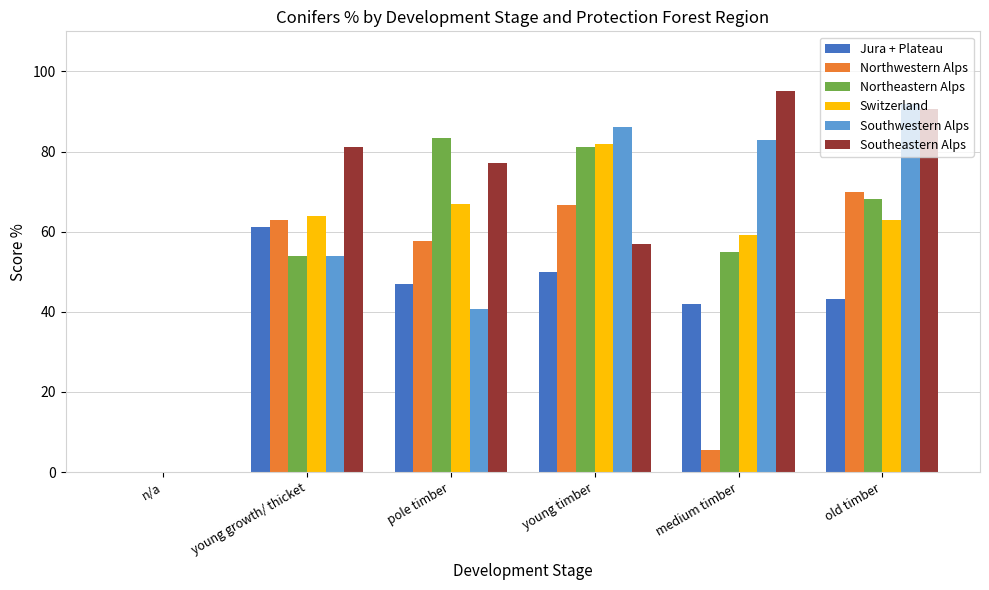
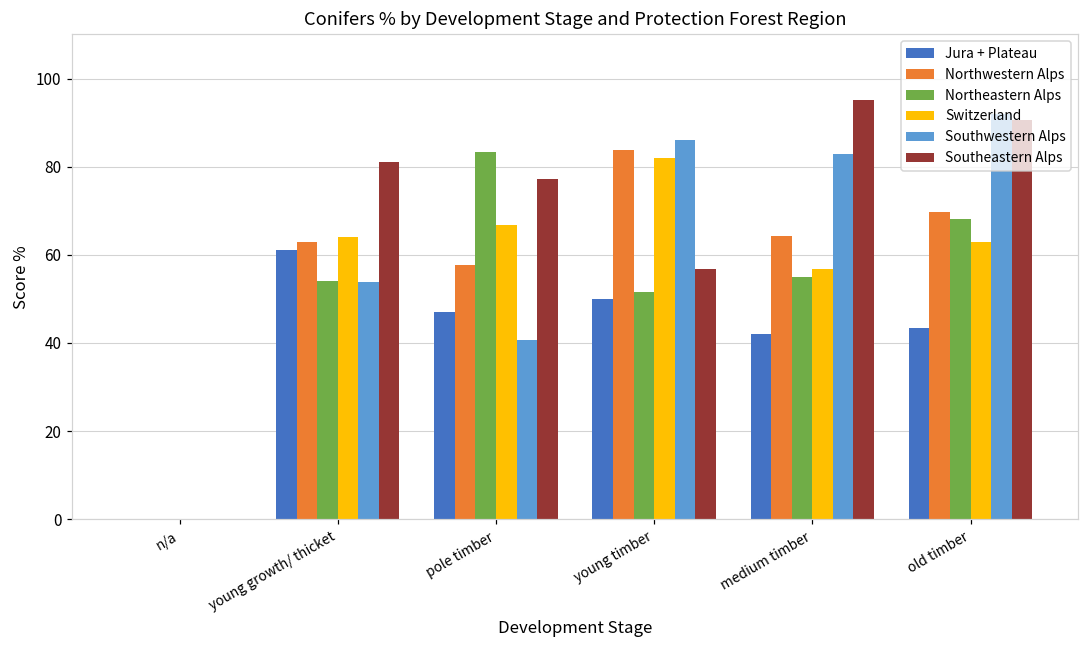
  {
    "Northwestern Alps": {
      "n/a": 0,
      "young growth/ thicket": 63,
      "pole timber": 58,
-     "young timber": 67,
-     "medium timber": 5,
+     "young timber": 84,
+     "medium timber": 64,
      "old timber": 70
    },
    "Northeastern Alps": {
      "n/a": 0,
      "young growth/ thicket": 54,
      "pole timber": 83,
-     "young timber": 81,
+     "young timber": 52,
      "medium timber": 55,
      "old timber": 68
    },
    "Switzerland": {
      "n/a": 0,
      "young growth/ thicket": 64,
      "pole timber": 67,
      "young timber": 82,
-     "medium timber": 59,
+     "medium timber": 57,
      "old timber": 63
    },
    "Southeastern Alps": {
      "n/a": 0,
      "young growth/ thicket": 81,
      "pole timber": 77,
      "young timber": 57,
      "medium timber": 95
    }
  }
